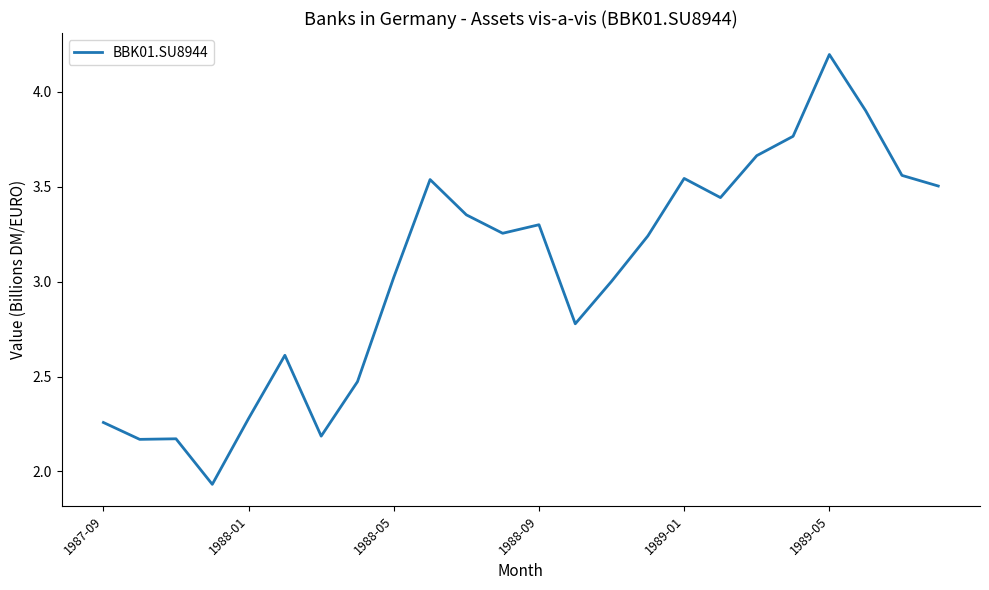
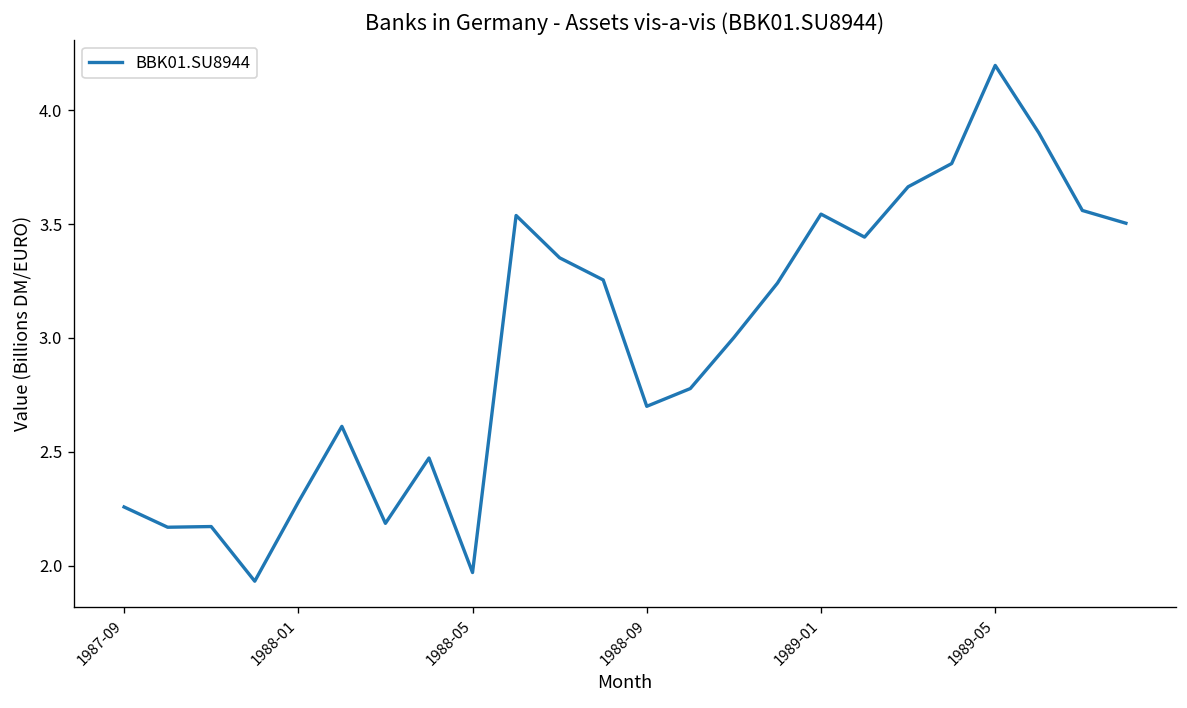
  {
    "1987-09": 2.26,
    "1988-01": 2.28,
-   "1988-05": 3.02,
-   "1988-09": 3.3,
+   "1988-05": 1.97,
+   "1988-09": 2.7,
    "1989-01": 3.54,
    "1989-05": 4.20
  }
